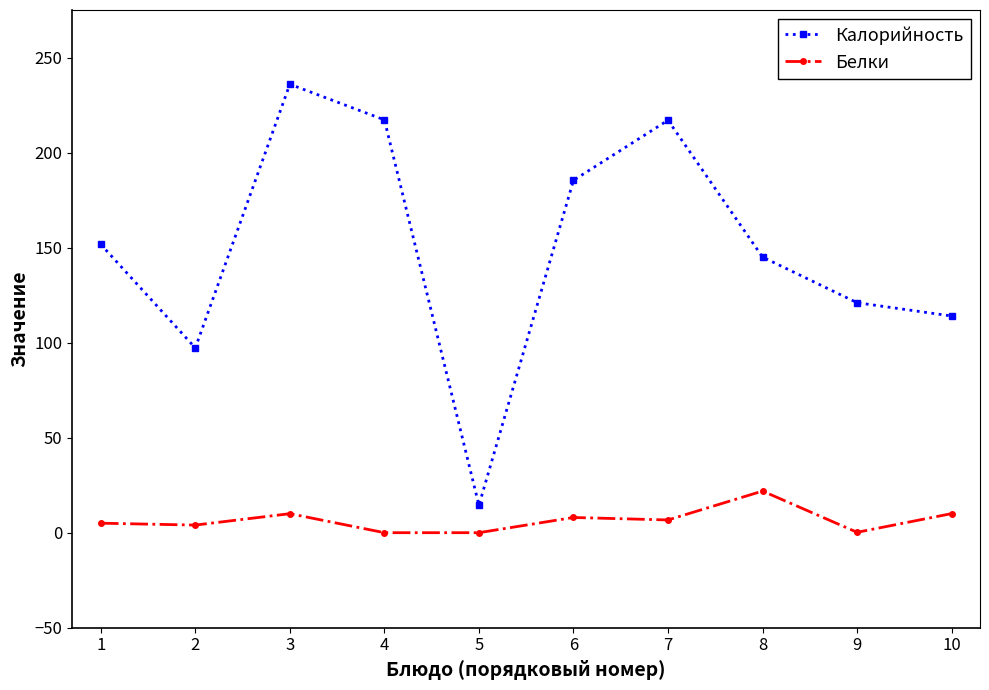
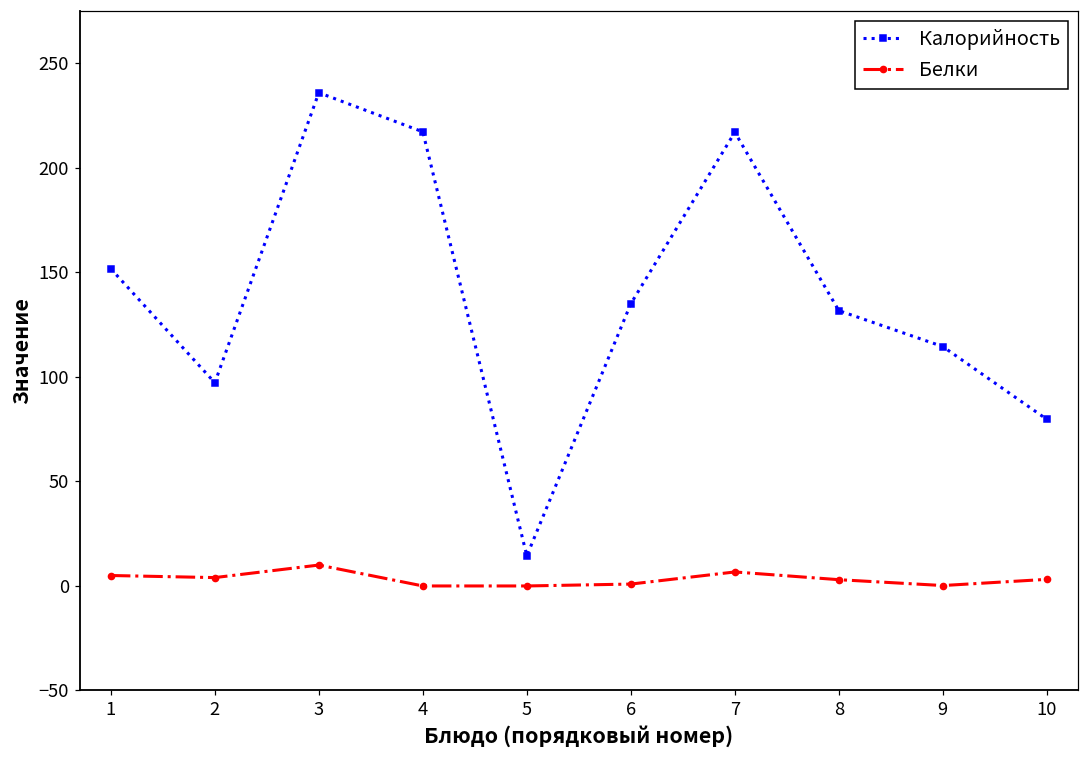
  {
    "Калорийность": {
      "1": 152,
      "2": 97,
      "3": 236,
      "4": 217,
      "5": 14,
-     "6": 185,
+     "6": 135,
      "7": 217,
-     "8": 145,
-     "9": 121,
-     "10": 114
+     "8": 132,
+     "9": 115,
+     "10": 80
    },
    "Белки": {
      "1": 5,
      "2": 4,
      "3": 10,
      "4": 0,
      "5": 0,
-     "6": 8,
+     "6": 1,
      "7": 7,
-     "8": 22,
+     "8": 3,
      "9": 0,
-     "10": 10
+     "10": 3
    }
  }
